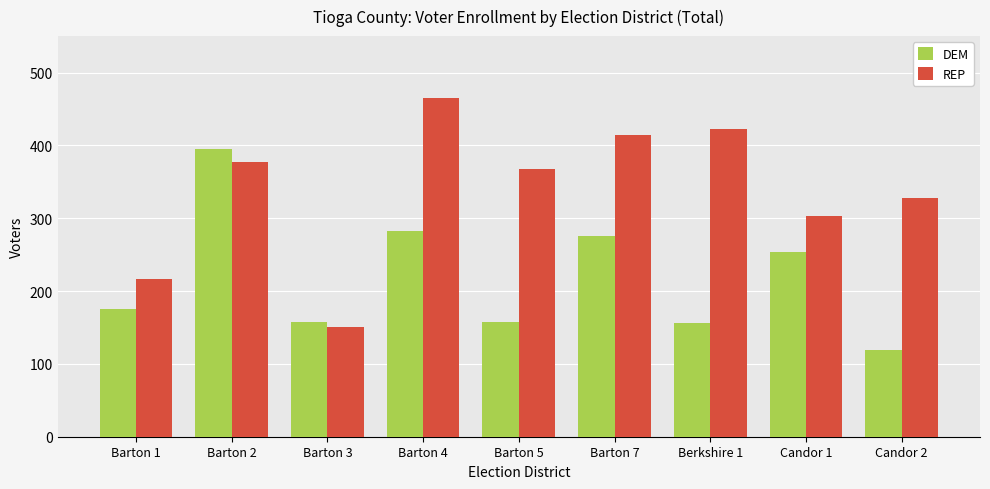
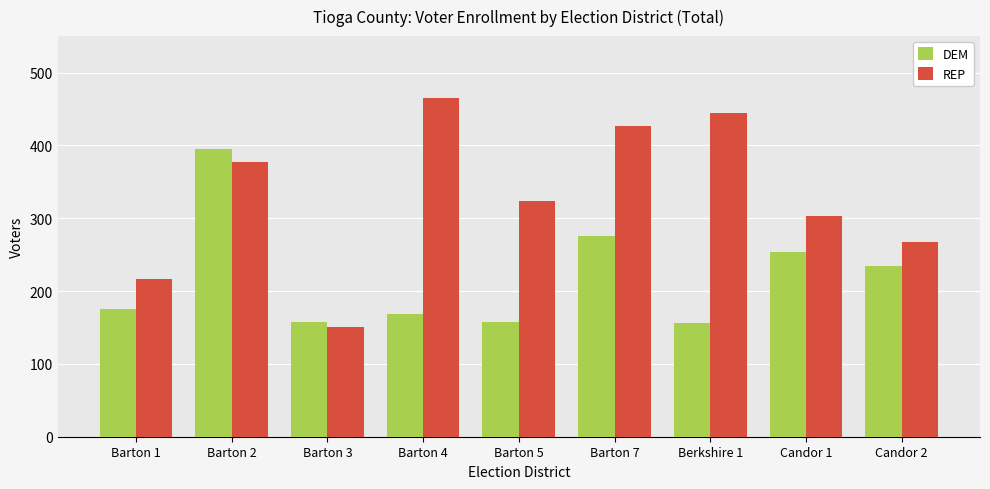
  {
    "DEM": {
      "Barton 1": 180,
      "Barton 2": 400,
      "Barton 3": 160,
-     "Barton 4": 280,
+     "Barton 4": 170,
      "Barton 5": 160,
      "Barton 7": 280,
      "Berkshire 1": 160,
      "Candor 1": 250,
-     "Candor 2": 120
+     "Candor 2": 230
    },
    "REP": {
      "Barton 1": 220,
      "Barton 2": 380,
      "Barton 3": 150,
      "Barton 4": 470,
-     "Barton 5": 370,
-     "Barton 7": 410,
-     "Berkshire 1": 420,
+     "Barton 5": 320,
+     "Barton 7": 430,
+     "Berkshire 1": 440,
      "Candor 1": 300,
-     "Candor 2": 330
+     "Candor 2": 270
    }
  }
